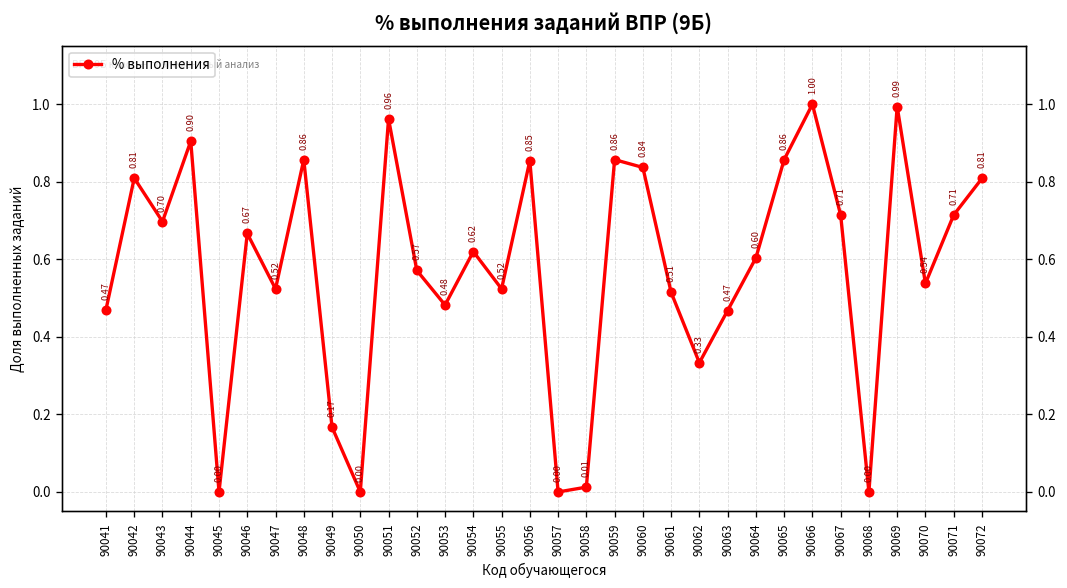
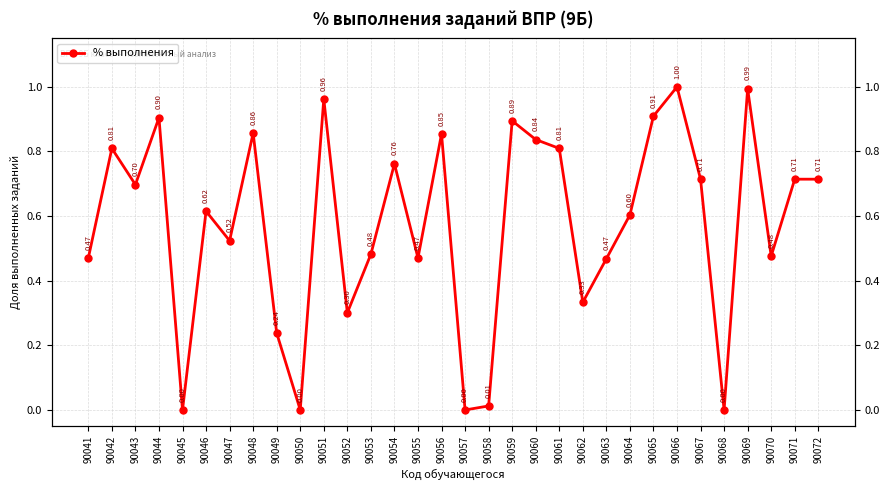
  {
    "90041": 0.47,
    "90042": 0.81,
    "90043": 0.70,
    "90044": 0.90,
    "90045": 0.00,
-   "90046": 0.67,
+   "90046": 0.62,
    "90047": 0.52,
    "90048": 0.86,
-   "90049": 0.17,
+   "90049": 0.24,
    "90050": 0.00,
    "90051": 0.96,
-   "90052": 0.57,
+   "90052": 0.30,
    "90053": 0.48,
-   "90054": 0.62,
-   "90055": 0.52,
+   "90054": 0.76,
+   "90055": 0.47,
    "90056": 0.85,
    "90057": 0.00,
    "90058": 0.01,
-   "90059": 0.86,
+   "90059": 0.89,
    "90060": 0.84,
-   "90061": 0.51,
+   "90061": 0.81,
    "90062": 0.33,
    "90063": 0.47,
    "90064": 0.60,
-   "90065": 0.86,
+   "90065": 0.91,
    "90066": 1.00,
    "90067": 0.71,
    "90068": 0.00,
    "90069": 0.99,
-   "90070": 0.54,
+   "90070": 0.48,
    "90071": 0.71,
-   "90072": 0.81
+   "90072": 0.71
  }
